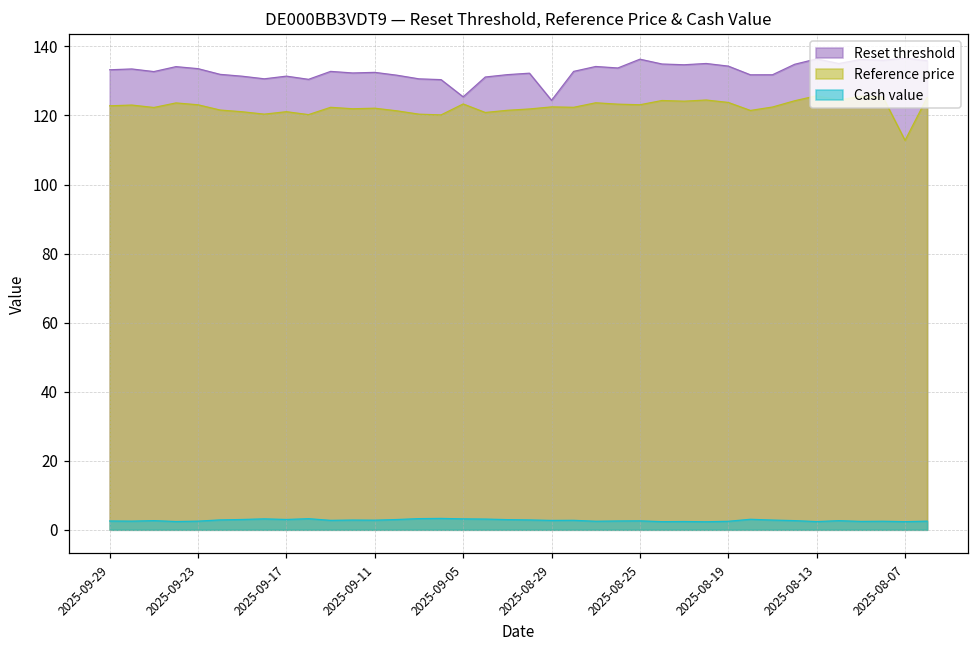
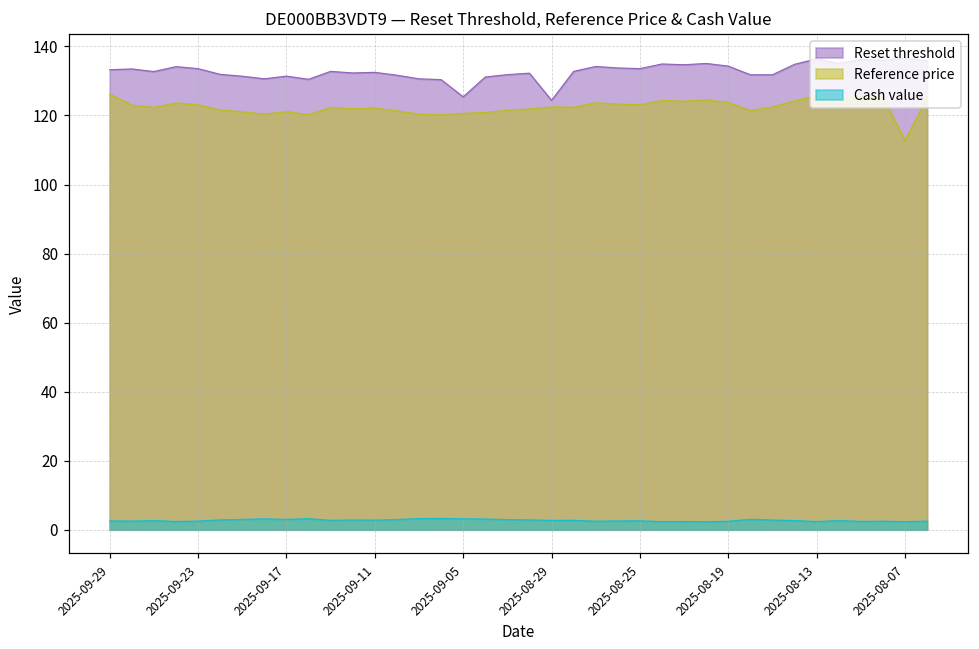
  {
    "Reset threshold": {
      "2025-09-29": 133,
      "2025-09-23": 134,
      "2025-09-17": 131,
      "2025-09-11": 132,
      "2025-09-05": 125,
      "2025-08-29": 124,
-     "2025-08-25": 136,
+     "2025-08-25": 134,
      "2025-08-19": 134
    },
    "Reference price": {
-     "2025-09-29": 123,
+     "2025-09-29": 126,
      "2025-09-23": 123,
      "2025-09-17": 121,
      "2025-09-11": 122,
-     "2025-09-05": 123,
+     "2025-09-05": 121,
      "2025-08-29": 122,
      "2025-08-25": 123,
      "2025-08-19": 124,
      "2025-08-07": 113
    },
    "Cash value": {
      "2025-09-29": 3,
      "2025-09-23": 3,
      "2025-09-17": 3,
      "2025-09-11": 3,
      "2025-09-05": 3,
      "2025-08-29": 3,
      "2025-08-25": 3,
      "2025-08-19": 2,
      "2025-08-13": 2,
      "2025-08-07": 2
    }
  }
